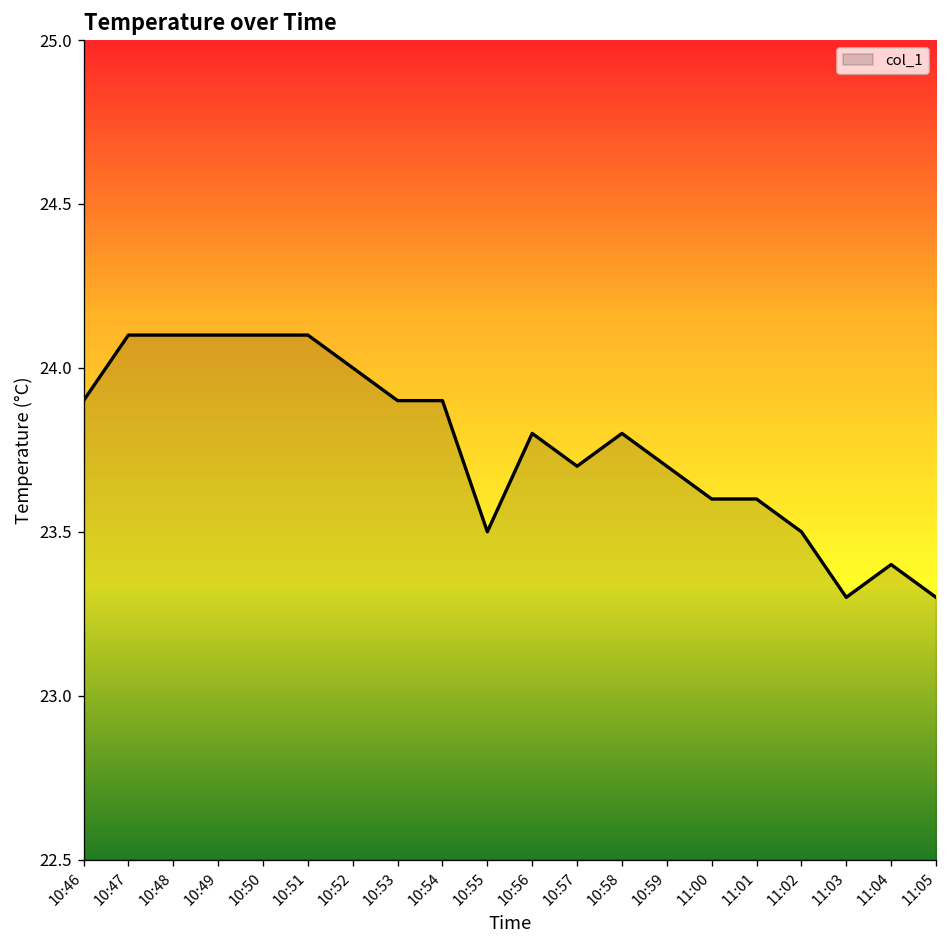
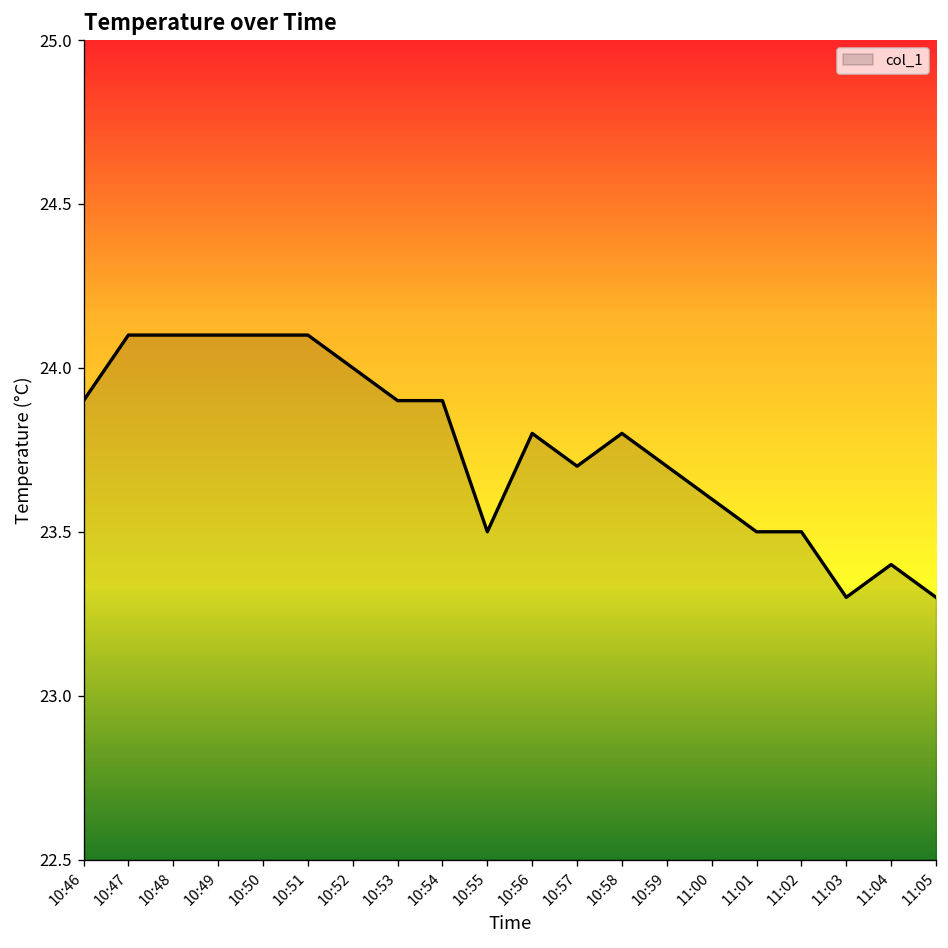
  {
    "10:46": 23.9,
    "10:47": 24.1,
    "10:48": 24.1,
    "10:49": 24.1,
    "10:50": 24.1,
    "10:51": 24.1,
    "10:52": 24.0,
    "10:53": 23.9,
    "10:54": 23.9,
    "10:55": 23.5,
    "10:56": 23.8,
    "10:57": 23.7,
    "10:58": 23.8,
    "10:59": 23.7,
    "11:00": 23.6,
-   "11:01": 23.6,
+   "11:01": 23.5,
    "11:02": 23.5,
    "11:03": 23.3,
    "11:04": 23.4,
    "11:05": 23.3
  }
